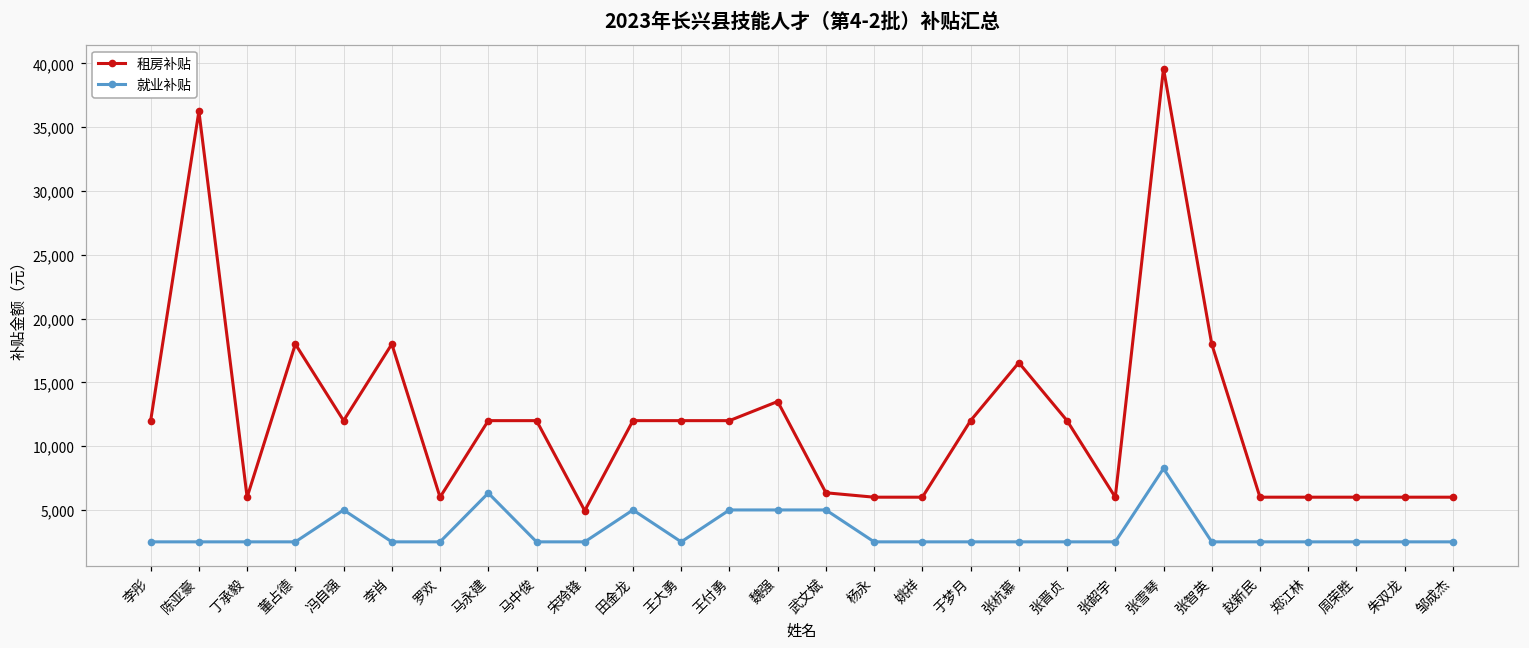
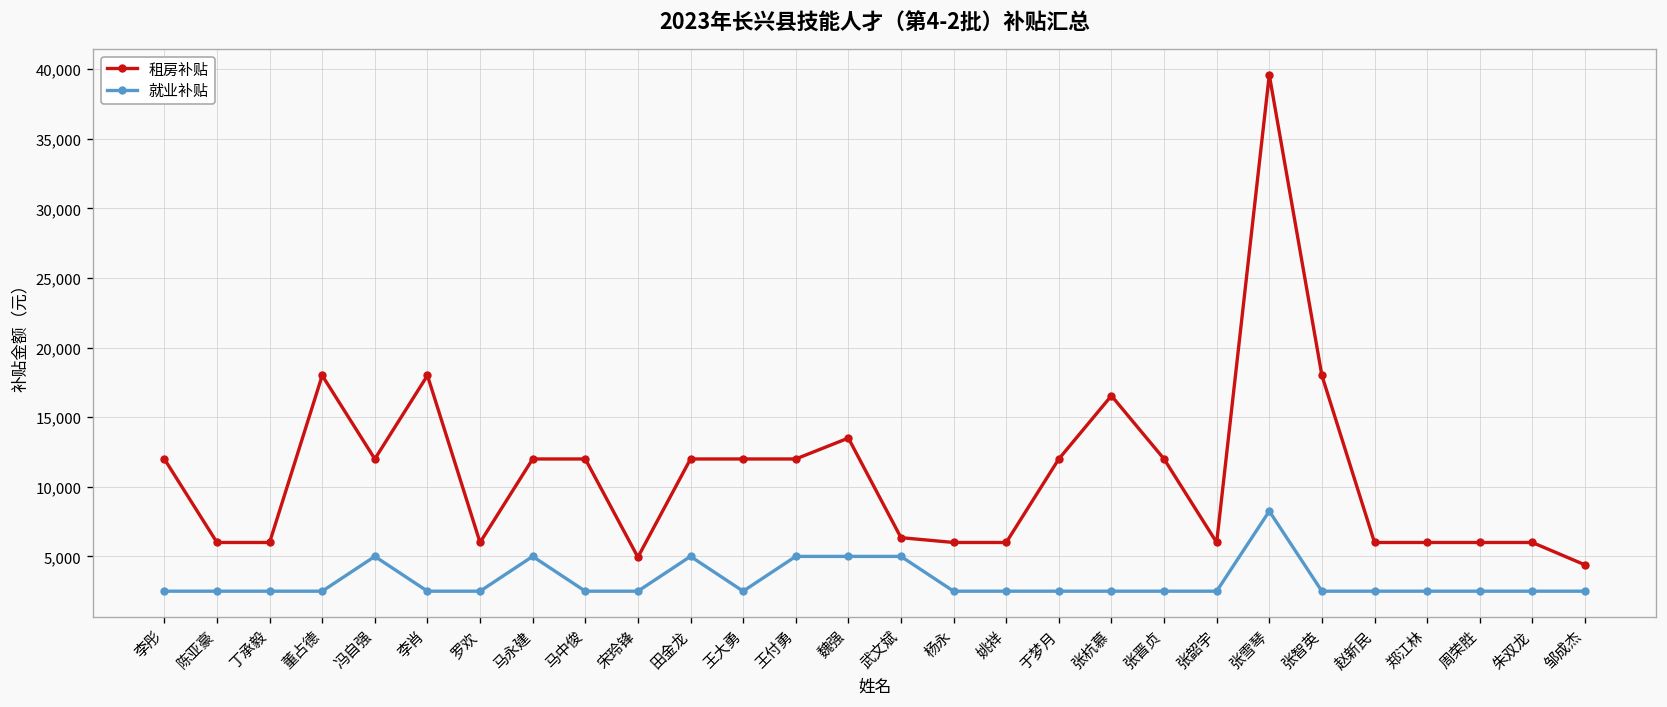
  {
    "租房补贴": {
      "李彤": "12,000",
-     "陈亚豪": "36,300",
+     "陈亚豪": "6,000",
      "丁承毅": "6,000",
      "董占德": "18,000",
      "冯自强": "12,000",
      "李肖": "18,000",
      "罗欢": "6,000",
      "马永建": "12,000",
      "马中俊": "12,000",
      "宋玲锋": "4,900",
      "田金龙": "12,000",
      "王大勇": "12,000",
      "王付勇": "12,000",
      "魏强": "13,500",
      "武文斌": "6,300",
      "杨永": "6,000",
      "姚祥": "6,000",
      "于梦月": "12,000",
      "张杭慕": "16,500",
      "张晋贞": "12,000",
      "张韶宇": "6,000",
      "张雪琴": "39,600",
      "张智英": "18,000",
      "赵新民": "6,000",
      "郑江林": "6,000",
      "周荣胜": "6,000",
      "朱双龙": "6,000",
-     "邹成杰": "6,000"
+     "邹成杰": "4,400"
    },
    "就业补贴": {
      "李彤": "2,500",
      "陈亚豪": "2,500",
      "丁承毅": "2,500",
      "董占德": "2,500",
      "冯自强": "5,000",
      "李肖": "2,500",
      "罗欢": "2,500",
-     "马永建": "6,300",
+     "马永建": "5,000",
      "马中俊": "2,500",
      "宋玲锋": "2,500",
      "田金龙": "5,000",
      "王大勇": "2,500",
      "王付勇": "5,000",
      "魏强": "5,000",
      "武文斌": "5,000",
      "杨永": "2,500",
      "姚祥": "2,500",
      "于梦月": "2,500",
      "张杭慕": "2,500",
      "张晋贞": "2,500",
      "张韶宇": "2,500",
      "张雪琴": "8,300",
      "张智英": "2,500",
      "赵新民": "2,500",
      "郑江林": "2,500",
      "周荣胜": "2,500",
      "朱双龙": "2,500",
      "邹成杰": "2,500"
    }
  }
